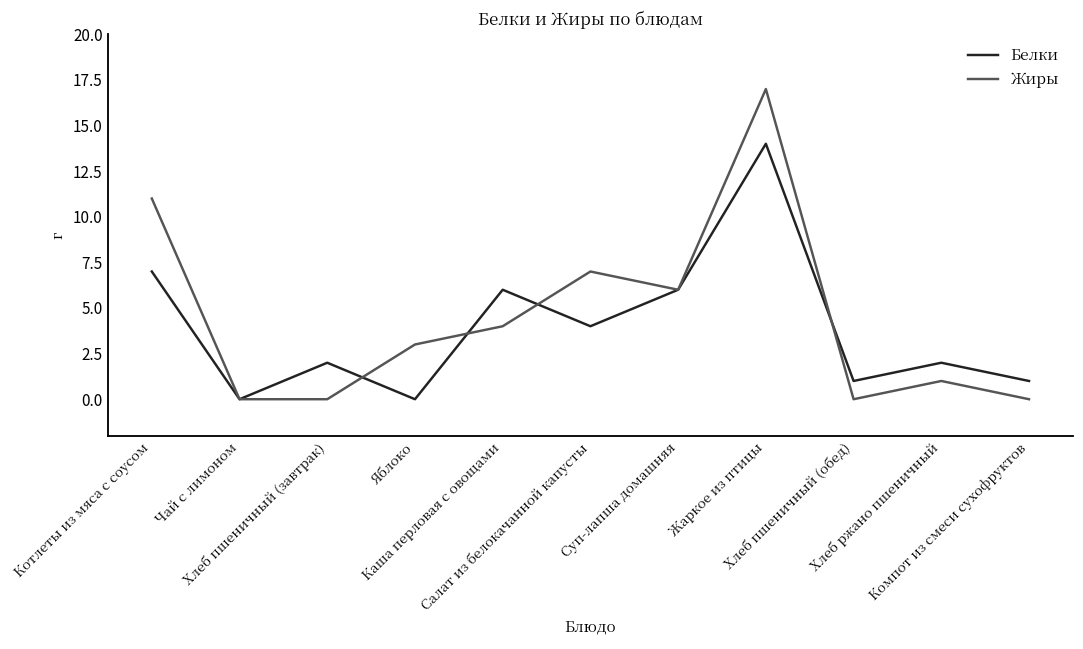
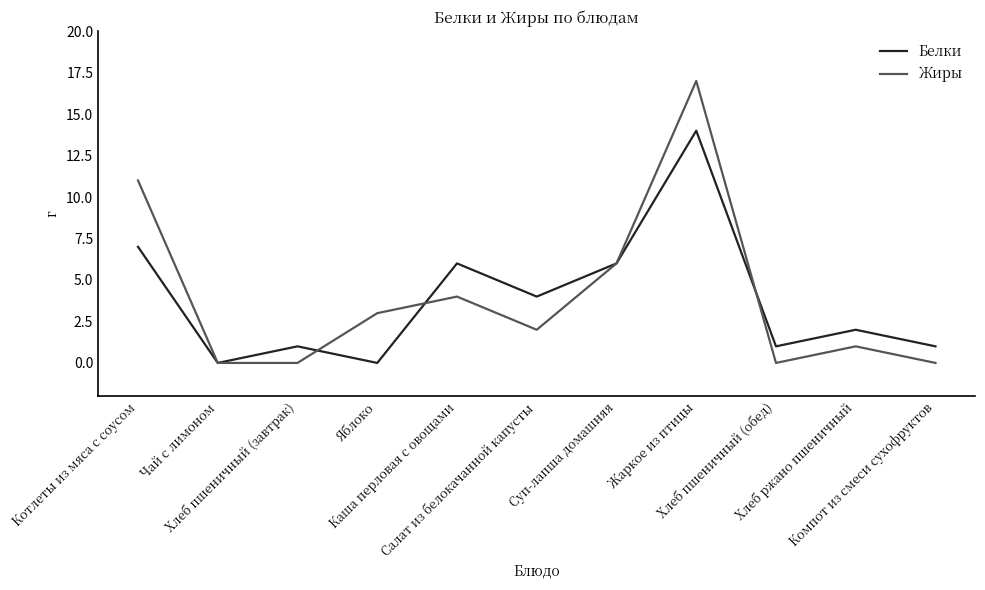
  {
    "Белки": {
      "Котлеты из мяса с соусом": 7,
-     "Хлеб пшеничный (завтрак)": 2,
+     "Хлеб пшеничный (завтрак)": 1,
      "Яблоко": 0,
      "Каша перловая с овощами": 6,
      "Салат из белокачанной капусты": 4,
      "Жаркое из птицы": 14,
      "Хлеб пшеничный (обед)": 1,
      "Хлеб ржано пшеничный": 2,
      "Компот из смеси сухофруктов": 1
    },
    "Жиры": {
      "Котлеты из мяса с соусом": 11,
      "Хлеб пшеничный (завтрак)": 0,
      "Яблоко": 3,
      "Каша перловая с овощами": 4,
-     "Салат из белокачанной капусты": 7,
+     "Салат из белокачанной капусты": 2,
      "Жаркое из птицы": 17,
      "Хлеб пшеничный (обед)": 0,
      "Хлеб ржано пшеничный": 1,
      "Компот из смеси сухофруктов": 0
    }
  }
